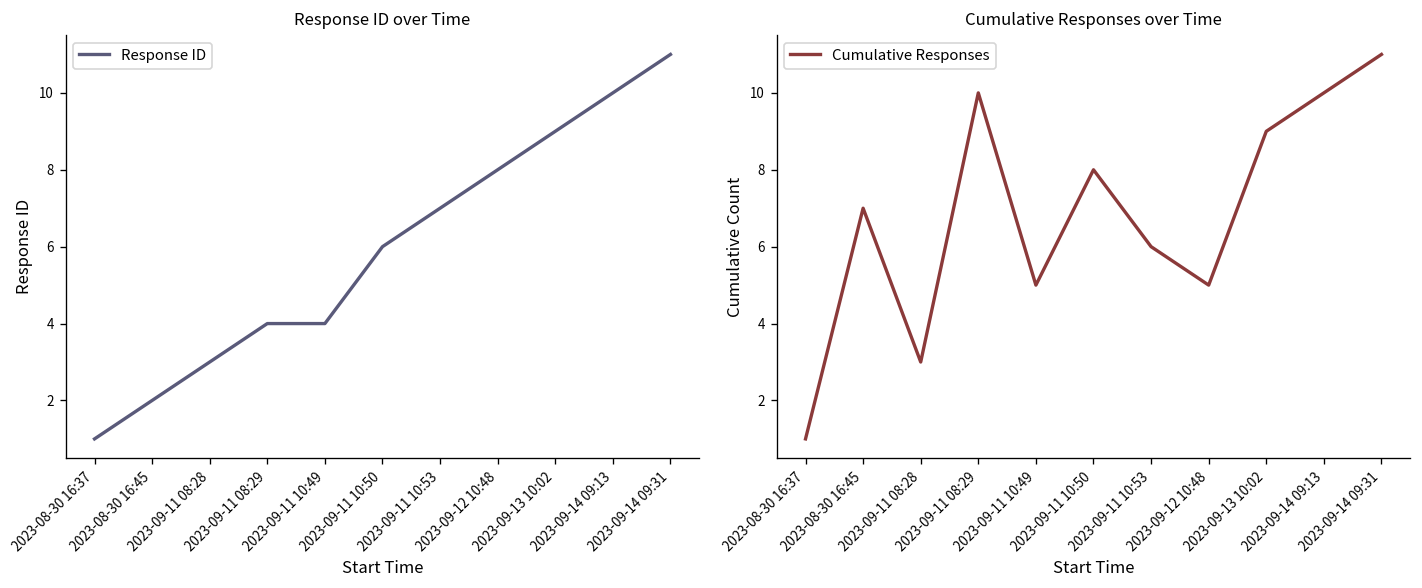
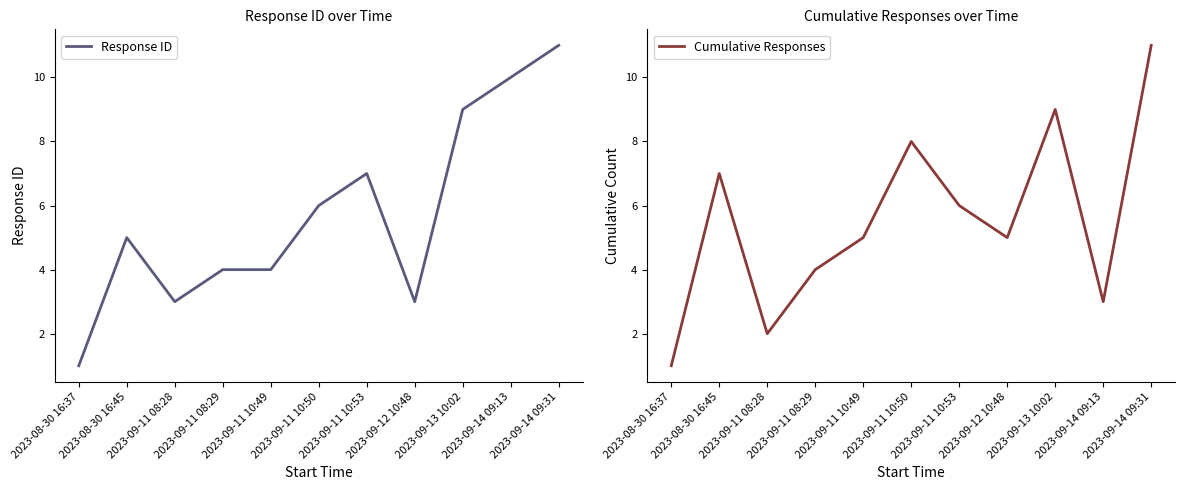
  {
    "Response ID over Time": {
      "2023-08-30 16:37": 1,
-     "2023-08-30 16:45": 2,
+     "2023-08-30 16:45": 5,
      "2023-09-11 08:28": 3,
      "2023-09-11 08:29": 4,
      "2023-09-11 10:49": 4,
      "2023-09-11 10:50": 6,
      "2023-09-11 10:53": 7,
-     "2023-09-12 10:48": 8,
+     "2023-09-12 10:48": 3,
      "2023-09-13 10:02": 9,
      "2023-09-14 09:13": 10,
      "2023-09-14 09:31": 11
    },
    "Cumulative Responses over Time": {
      "2023-08-30 16:37": 1,
      "2023-08-30 16:45": 7,
-     "2023-09-11 08:28": 3,
-     "2023-09-11 08:29": 10,
+     "2023-09-11 08:28": 2,
+     "2023-09-11 08:29": 4,
      "2023-09-11 10:49": 5,
      "2023-09-11 10:50": 8,
      "2023-09-11 10:53": 6,
      "2023-09-12 10:48": 5,
      "2023-09-13 10:02": 9,
-     "2023-09-14 09:13": 10,
+     "2023-09-14 09:13": 3,
      "2023-09-14 09:31": 11
    }
  }
